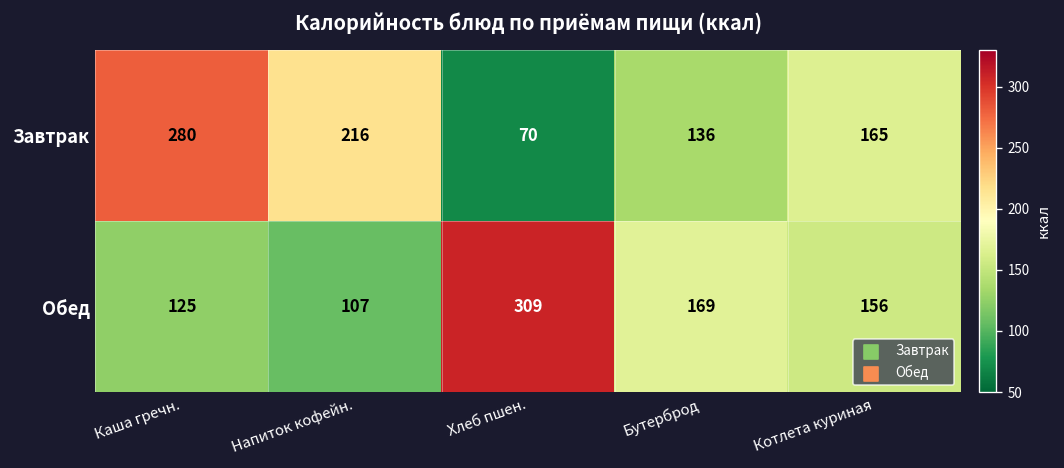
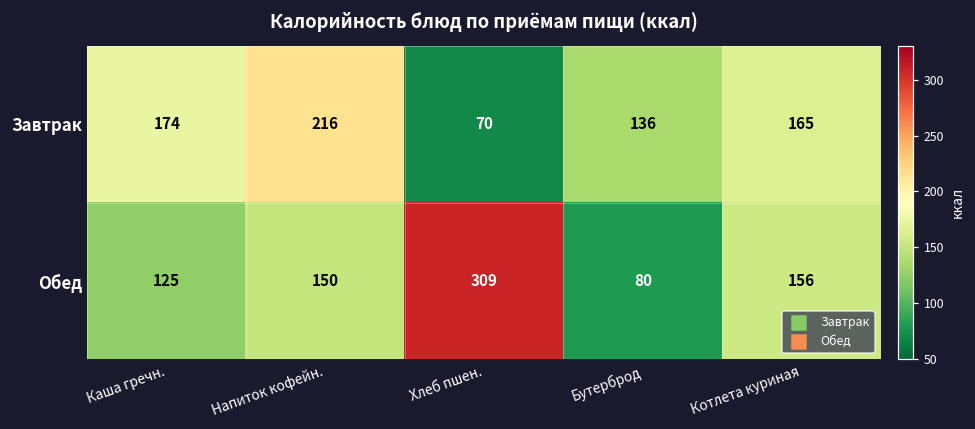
  {
    "Завтрак": {
-     "Каша гречн.": 280,
+     "Каша гречн.": 174,
      "Напиток кофейн.": 216,
      "Хлеб пшен.": 70,
      "Бутерброд": 136,
      "Котлета куриная": 165
    },
    "Обед": {
      "Каша гречн.": 125,
-     "Напиток кофейн.": 107,
+     "Напиток кофейн.": 150,
      "Хлеб пшен.": 309,
-     "Бутерброд": 169,
+     "Бутерброд": 80,
      "Котлета куриная": 156
    }
  }
